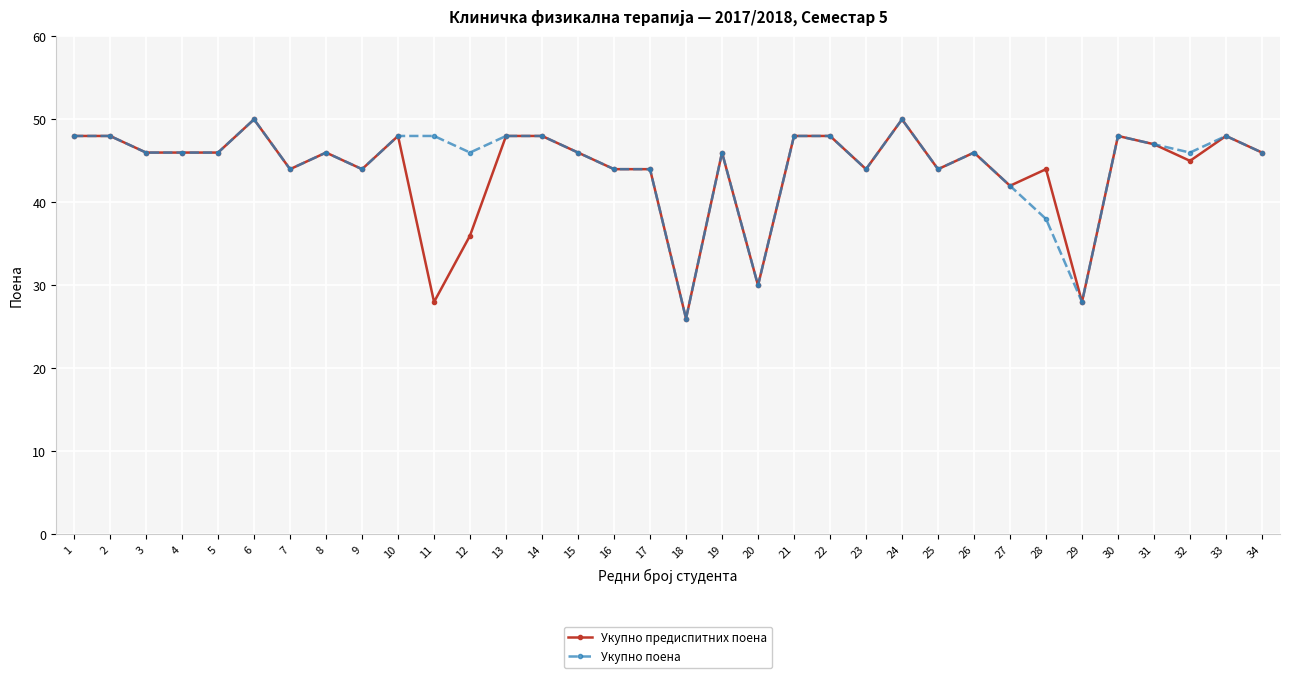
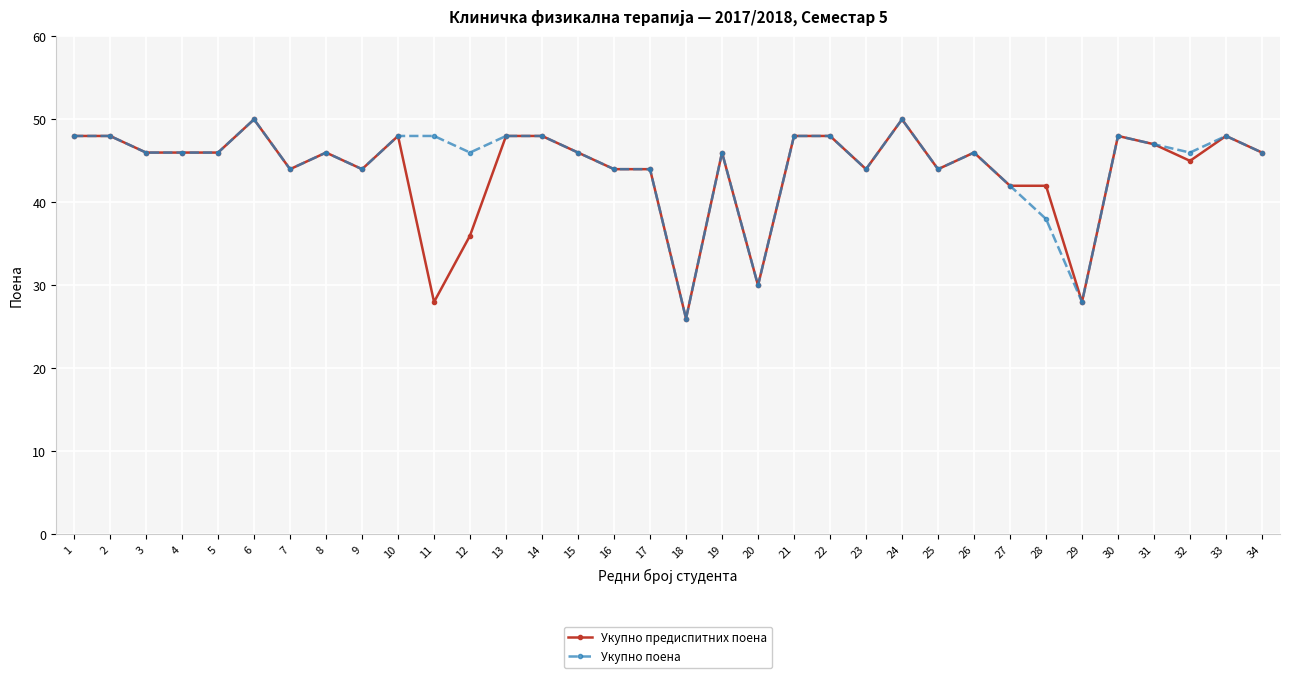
  {
    "Укупно предиспитних поена": {
      "11": 28,
      "12": 36,
-     "28": 44,
+     "28": 42,
      "32": 45
    },
    "Укупно поена": {
      "11": 48,
      "12": 46,
      "28": 38,
      "32": 46
    }
  }
